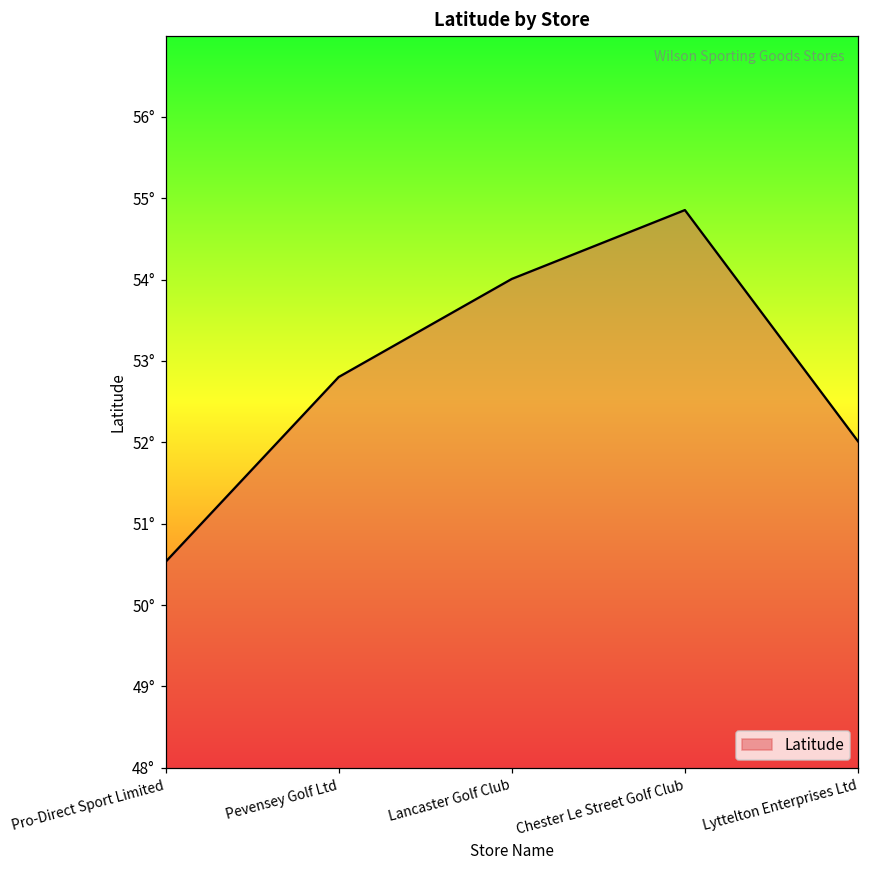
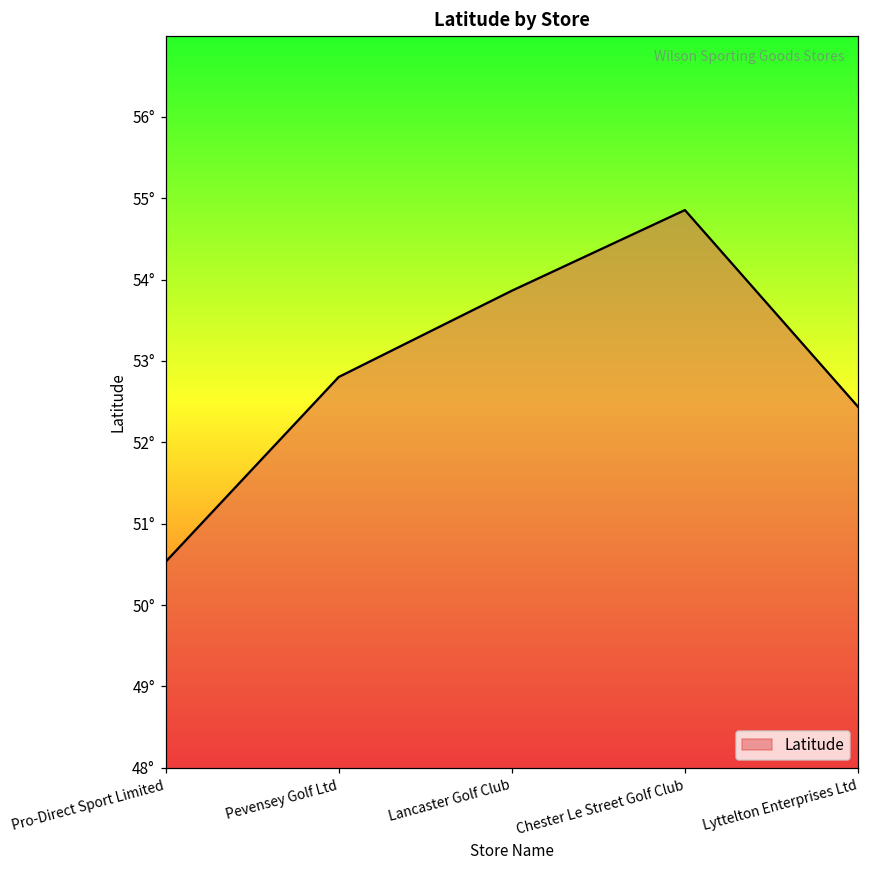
  {
    "Pro-Direct Sport Limited": "50.5°",
    "Pevensey Golf Ltd": "52.8°",
-   "Lancaster Golf Club": "54.0°",
+   "Lancaster Golf Club": "53.9°",
    "Chester Le Street Golf Club": "54.9°",
-   "Lyttelton Enterprises Ltd": "52.0°"
+   "Lyttelton Enterprises Ltd": "52.4°"
  }
